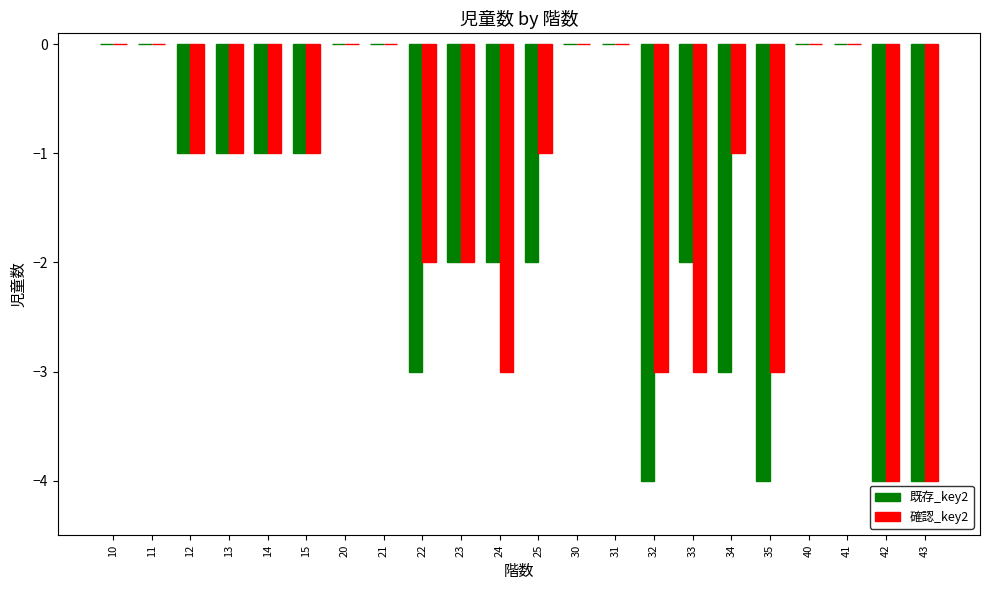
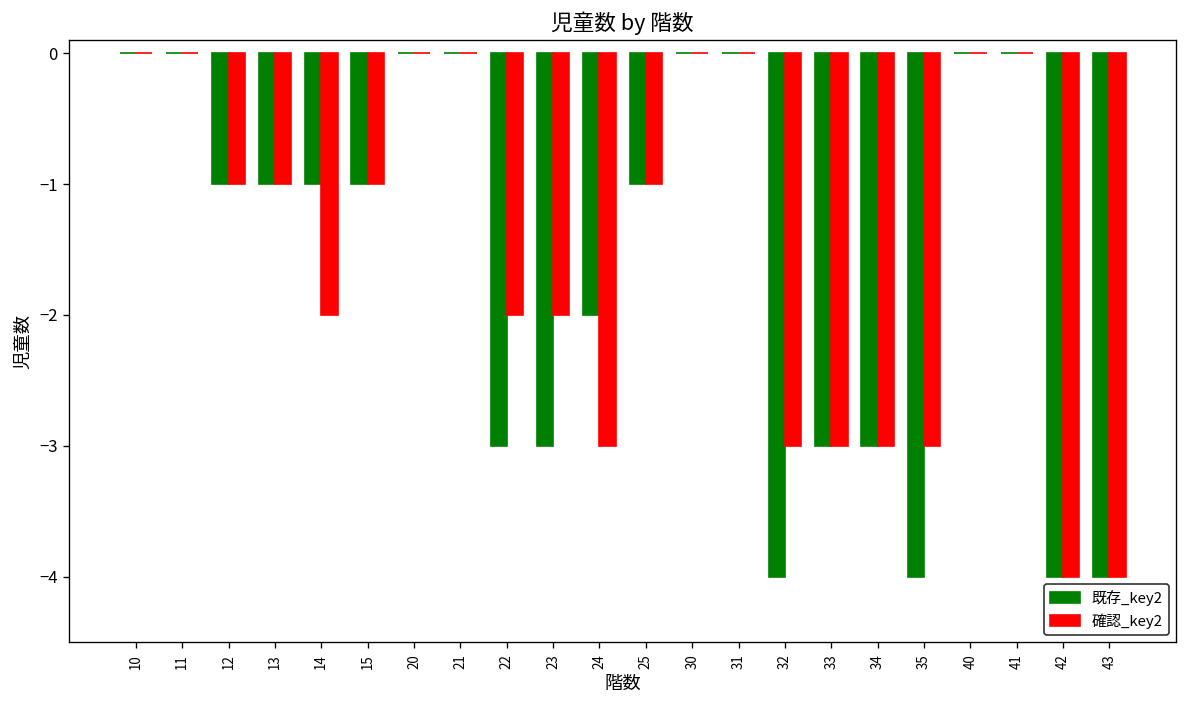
  {
    "既存_key2": {
      "10": 0.00,
      "11": 0.00,
      "12": -1.00,
      "13": -1.00,
      "14": -1.00,
      "15": -1.00,
      "20": 0.00,
      "21": 0.00,
      "22": -3.00,
-     "23": -2.00,
+     "23": -3.00,
      "24": -2.00,
-     "25": -2.00,
+     "25": -1.00,
      "30": 0.00,
      "31": 0.00,
      "32": -4.00,
-     "33": -2.00,
+     "33": -3.00,
      "34": -3.00,
      "35": -4.00,
      "40": 0.00,
      "41": 0.00,
      "42": -4.00,
      "43": -4.00
    },
    "確認_key2": {
      "10": 0.00,
      "11": 0.00,
      "12": -1.00,
      "13": -1.00,
-     "14": -1.00,
+     "14": -2.00,
      "15": -1.00,
      "20": 0.00,
      "21": 0.00,
      "22": -2.00,
      "23": -2.00,
      "24": -3.00,
      "25": -1.00,
      "30": 0.00,
      "31": 0.00,
      "32": -3.00,
      "33": -3.00,
-     "34": -1.00,
+     "34": -3.00,
      "35": -3.00,
      "40": 0.00,
      "41": 0.00,
      "42": -4.00,
      "43": -4.00
    }
  }
